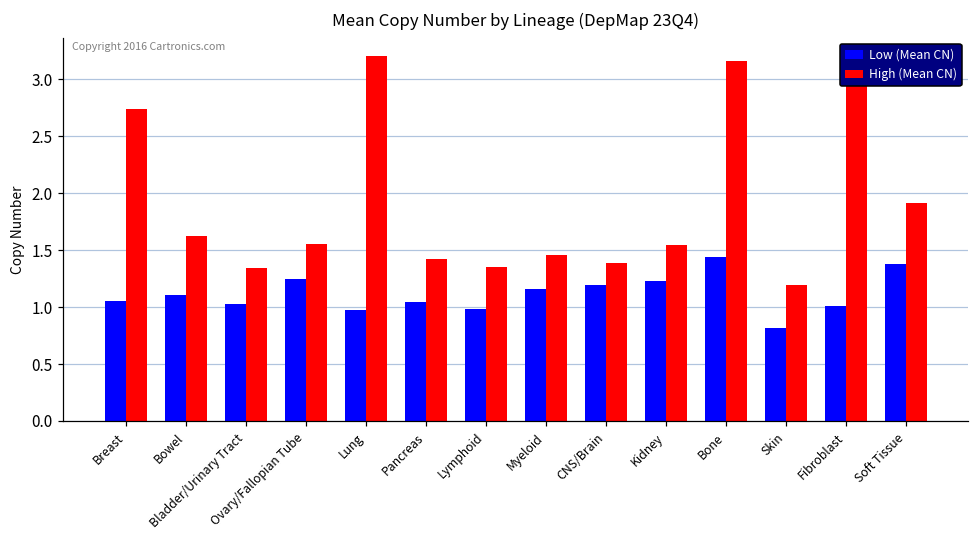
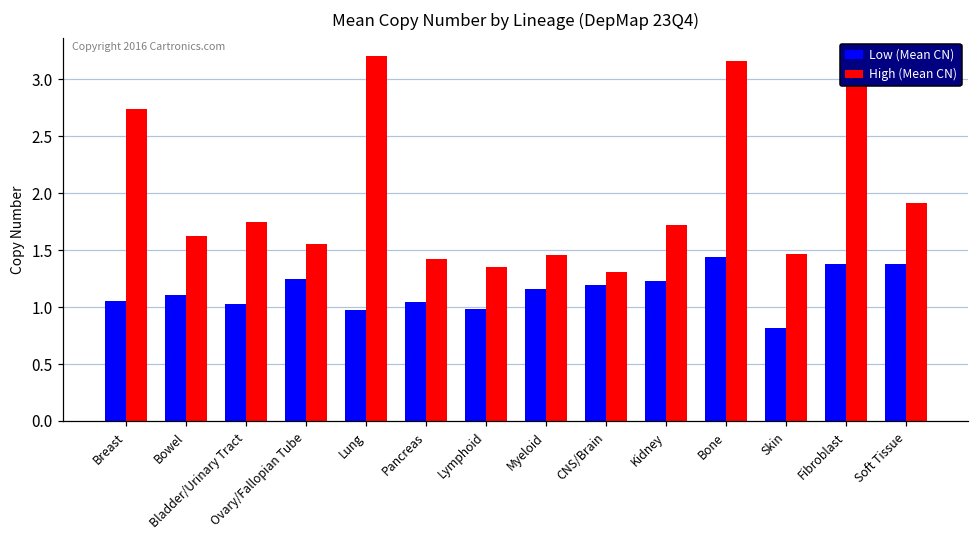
  {
    "Low (Mean CN)": {
      "Breast": 1.05,
      "Bowel": 1.10,
      "Bladder/Urinary Tract": 1.03,
      "Ovary/Fallopian Tube": 1.24,
      "Lung": 0.97,
      "Pancreas": 1.05,
      "Lymphoid": 0.99,
      "Myeloid": 1.16,
      "CNS/Brain": 1.19,
      "Kidney": 1.23,
      "Bone": 1.44,
      "Skin": 0.81,
-     "Fibroblast": 1.01,
+     "Fibroblast": 1.38,
      "Soft Tissue": 1.38
    },
    "High (Mean CN)": {
      "Breast": 2.74,
      "Bowel": 1.62,
-     "Bladder/Urinary Tract": 1.34,
+     "Bladder/Urinary Tract": 1.75,
      "Ovary/Fallopian Tube": 1.55,
      "Lung": 3.21,
      "Pancreas": 1.42,
      "Lymphoid": 1.35,
      "Myeloid": 1.45,
-     "CNS/Brain": 1.39,
-     "Kidney": 1.54,
+     "CNS/Brain": 1.31,
+     "Kidney": 1.72,
      "Bone": 3.17,
-     "Skin": 1.19,
+     "Skin": 1.47,
      "Fibroblast": 2.96,
      "Soft Tissue": 1.92
    }
  }
